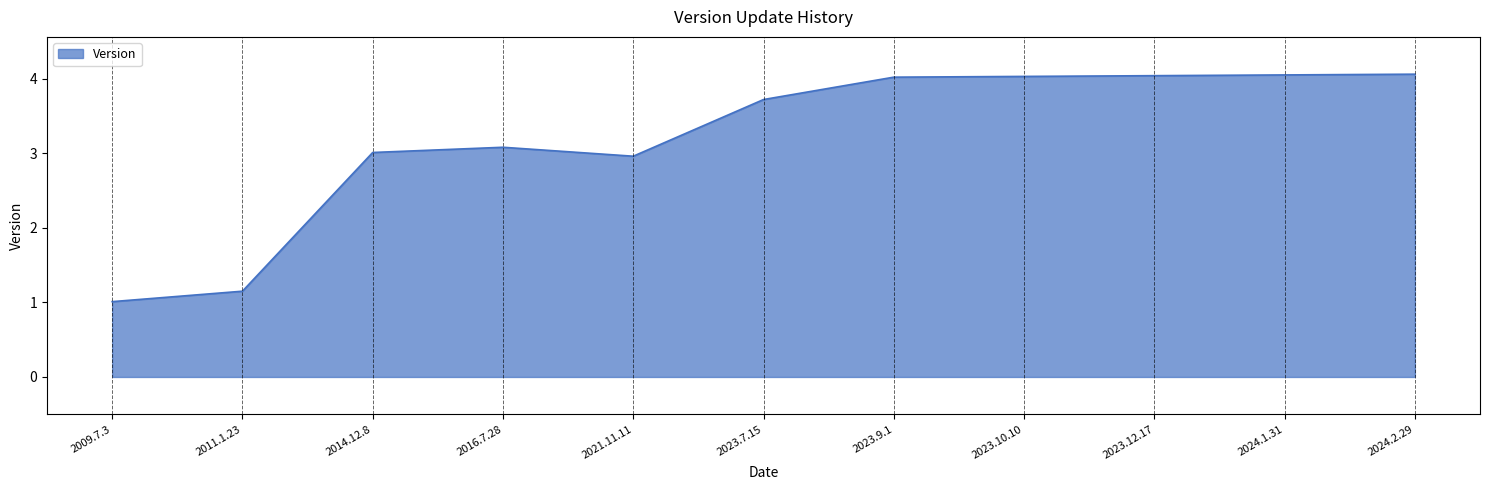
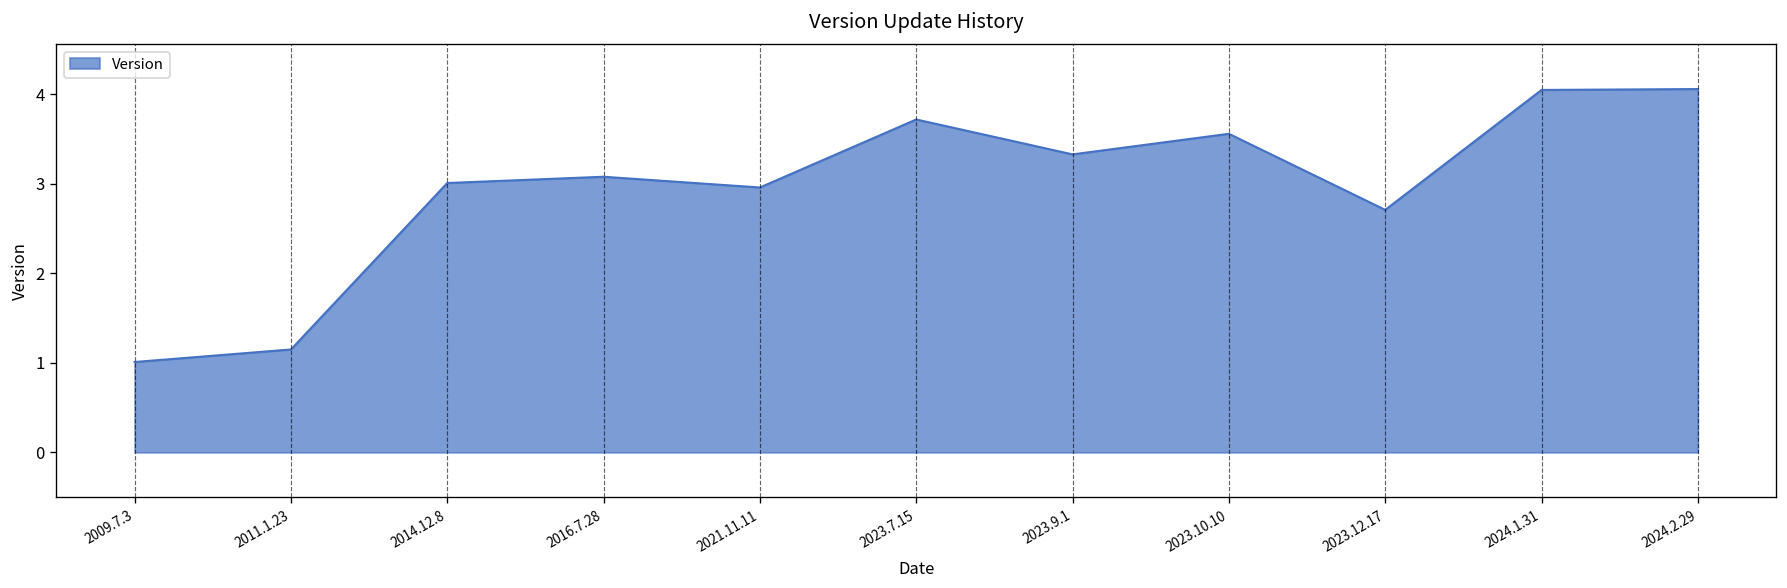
  {
    "2009.7.3": 1.0,
    "2011.1.23": 1.2,
    "2014.12.8": 3.0,
    "2016.7.28": 3.1,
    "2021.11.11": 3.0,
    "2023.7.15": 3.7,
-   "2023.9.1": 4.0,
-   "2023.10.10": 4.0,
-   "2023.12.17": 4.0,
+   "2023.9.1": 3.3,
+   "2023.10.10": 3.6,
+   "2023.12.17": 2.7,
    "2024.1.31": 4.1,
    "2024.2.29": 4.1
  }
